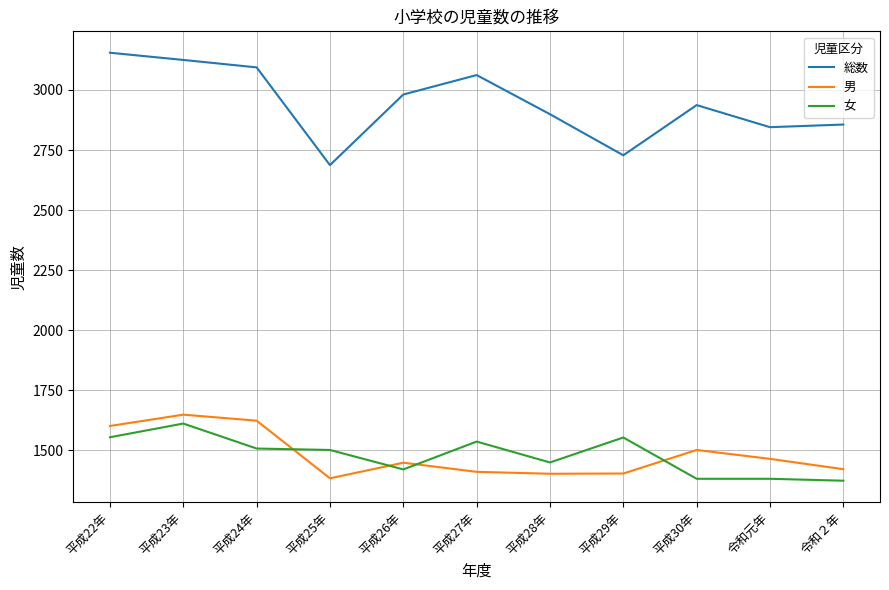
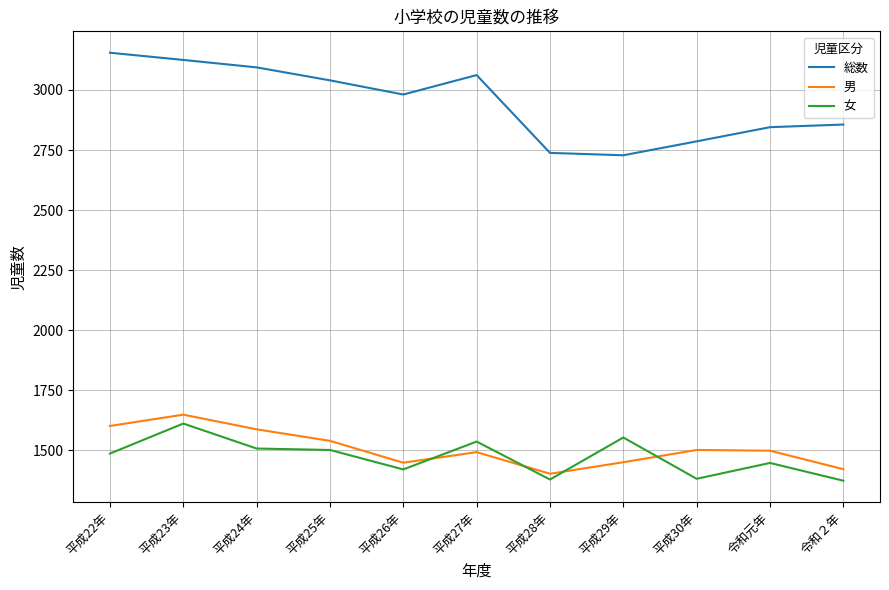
  {
    "総数": {
      "平成22年": 3160,
      "平成23年": 3130,
      "平成24年": 3090,
-     "平成25年": 2690,
+     "平成25年": 3040,
      "平成26年": 2980,
      "平成27年": 3060,
-     "平成28年": 2900,
+     "平成28年": 2740,
      "平成29年": 2730,
-     "平成30年": 2940,
+     "平成30年": 2790,
      "令和元年": 2850,
      "令和２年": 2860
    },
    "男": {
      "平成22年": 1600,
      "平成23年": 1650,
-     "平成24年": 1620,
-     "平成25年": 1380,
+     "平成24年": 1590,
+     "平成25年": 1540,
      "平成26年": 1450,
-     "平成27年": 1410,
+     "平成27年": 1490,
      "平成28年": 1400,
-     "平成29年": 1400,
+     "平成29年": 1450,
      "平成30年": 1500,
-     "令和元年": 1460,
+     "令和元年": 1500,
      "令和２年": 1420
    },
    "女": {
-     "平成22年": 1550,
+     "平成22年": 1490,
      "平成23年": 1610,
      "平成24年": 1510,
      "平成25年": 1500,
      "平成26年": 1420,
      "平成27年": 1540,
-     "平成28年": 1450,
+     "平成28年": 1380,
      "平成29年": 1550,
      "平成30年": 1380,
-     "令和元年": 1380,
+     "令和元年": 1450,
      "令和２年": 1370
    }
  }
